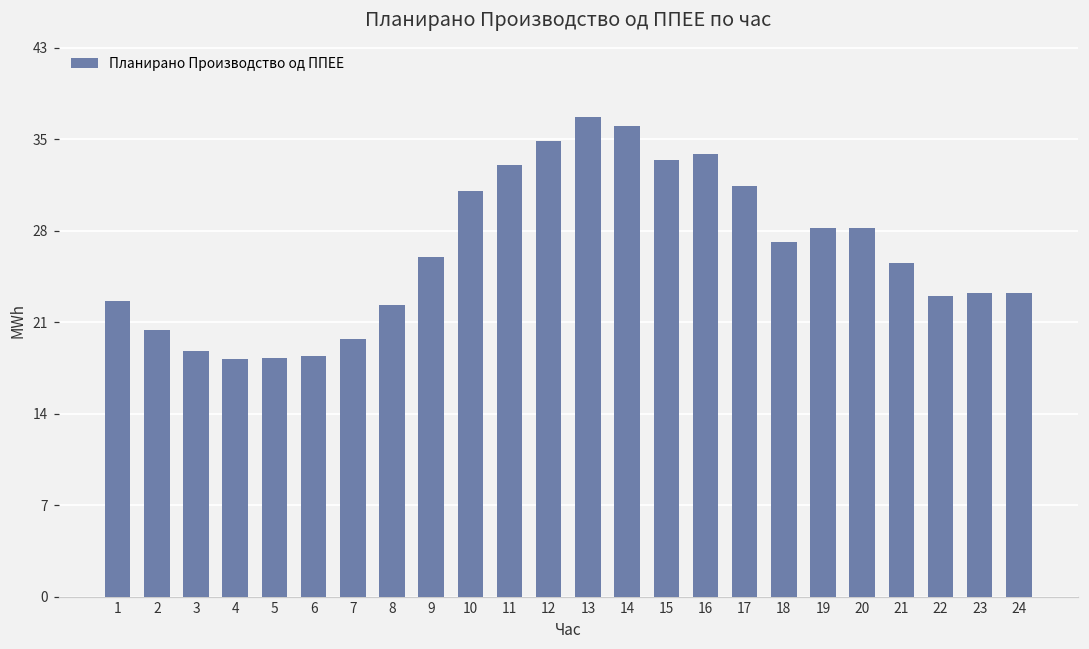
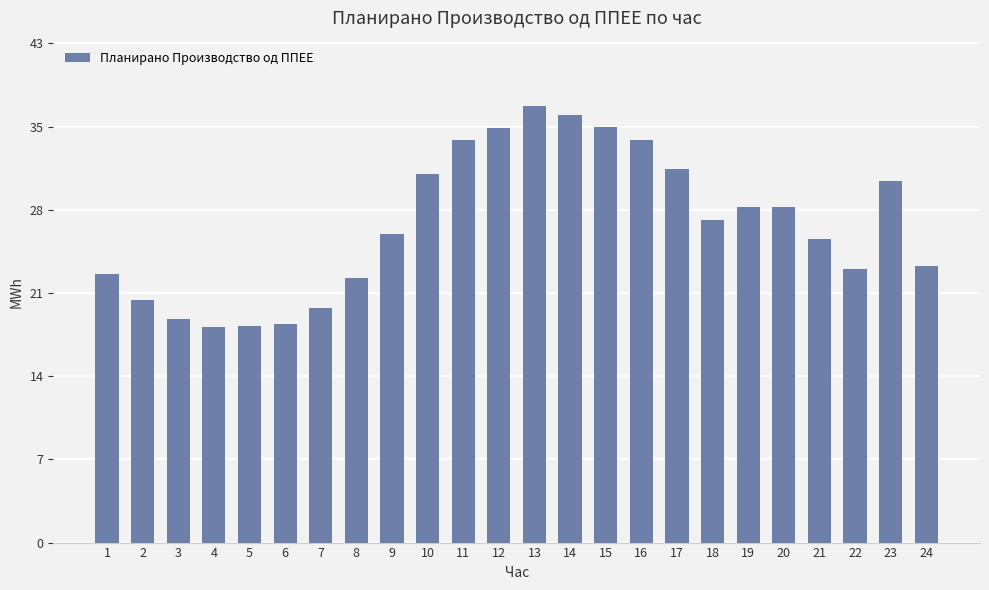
  {
    "1": 23.2,
    "2": 20.9,
    "3": 19.2,
    "4": 18.6,
    "5": 18.7,
    "6": 18.9,
    "7": 20.2,
    "8": 22.8,
    "9": 26.6,
    "10": 31.8,
-   "11": 33.8,
+   "11": 34.6,
    "12": 35.7,
    "13": 37.6,
    "14": 36.9,
-   "15": 34.2,
+   "15": 35.8,
    "16": 34.6,
    "17": 32.2,
    "18": 27.8,
    "19": 28.9,
    "20": 28.9,
    "21": 26.2,
    "22": 23.5,
-   "23": 23.8,
+   "23": 31.1,
    "24": 23.8
  }
